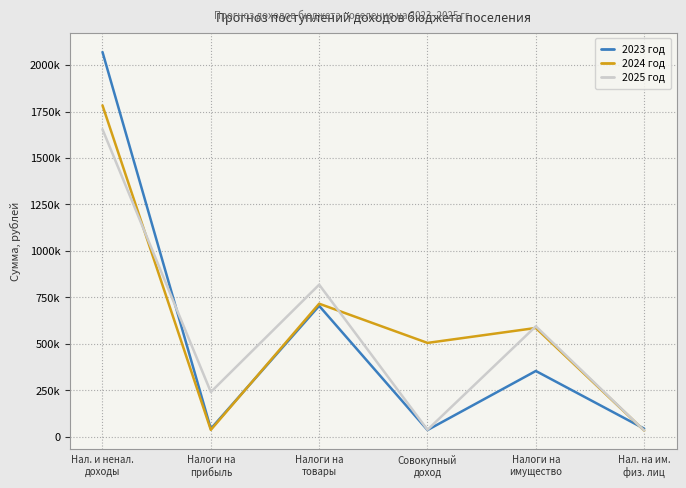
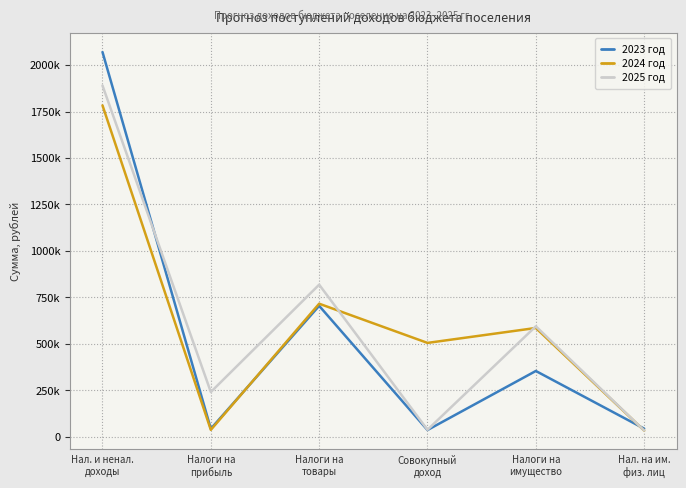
  {
    "2023 год": {
      "Нал. и ненал. доходы": 2070000,
      "Налоги на имущество": 350000
    },
    "2024 год": {
      "Нал. и ненал. доходы": 1780000,
      "Совокупный доход": 500000
    },
    "2025 год": {
-     "Нал. и ненал. доходы": 1650000,
+     "Нал. и ненал. доходы": 1890000,
      "Налоги на прибыль": 240000,
      "Налоги на товары": 820000
    }
  }
